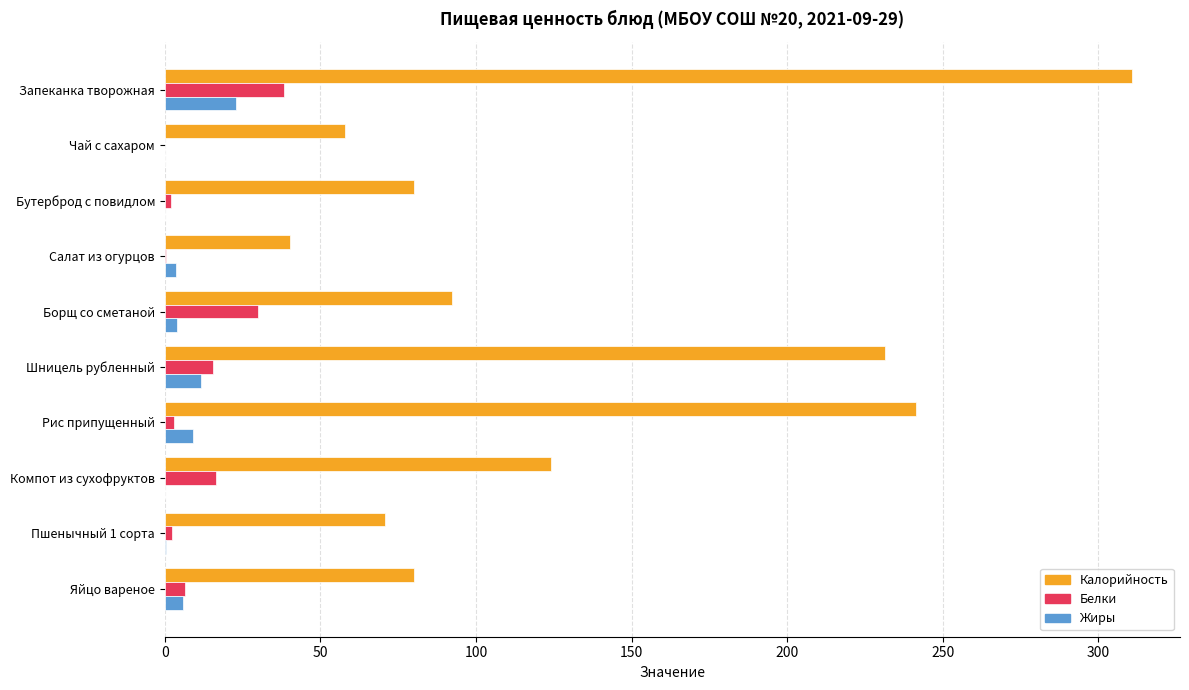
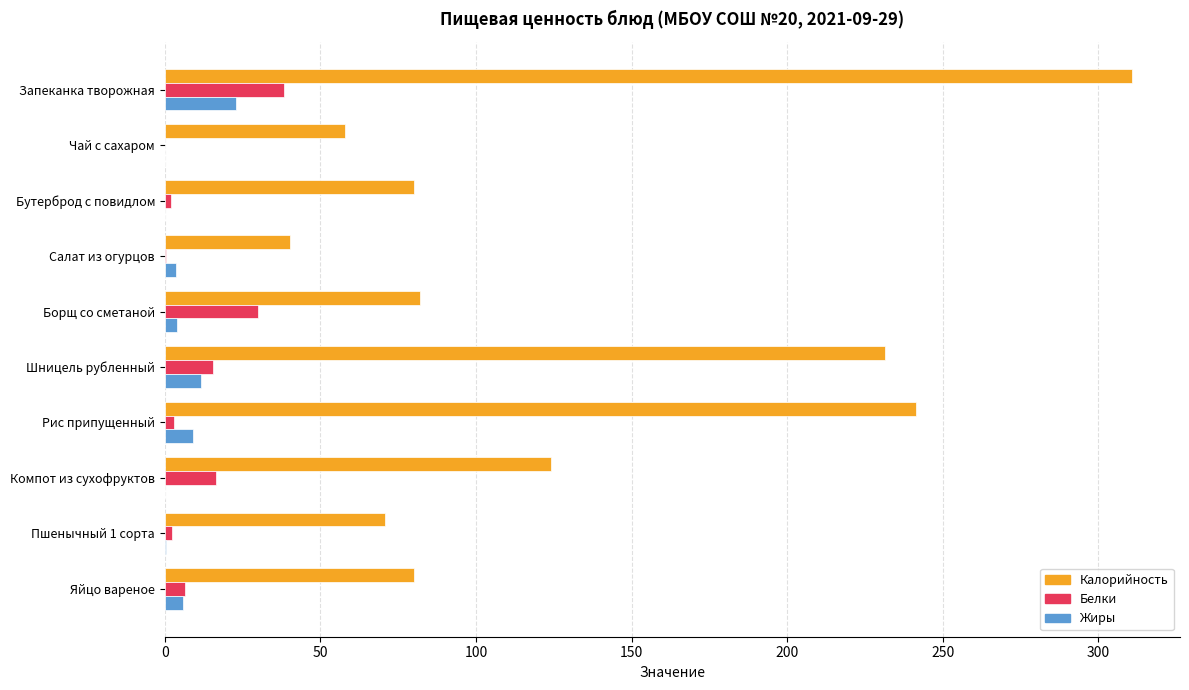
  {
    "Калорийность": {
      "Запеканка творожная": 311,
      "Чай с сахаром": 58,
      "Бутерброд с повидлом": 80,
      "Салат из огурцов": 40,
-     "Борщ со сметаной": 92,
+     "Борщ со сметаной": 82,
      "Шницель рубленный": 232,
      "Рис припущенный": 242,
      "Компот из сухофруктов": 124,
      "Пшенычный 1 сорта": 71,
      "Яйцо вареное": 80
    },
    "Белки": {
      "Запеканка творожная": 38,
      "Бутерброд с повидлом": 2,
      "Борщ со сметаной": 30,
      "Шницель рубленный": 16,
      "Рис припущенный": 3,
      "Компот из сухофруктов": 17,
      "Пшенычный 1 сорта": 2,
      "Яйцо вареное": 6
    },
    "Жиры": {
      "Запеканка творожная": 23,
      "Чай с сахаром": 0,
      "Салат из огурцов": 4,
      "Борщ со сметаной": 4,
      "Шницель рубленный": 12,
      "Рис припущенный": 9,
      "Компот из сухофруктов": 0,
      "Яйцо вареное": 6
    }
  }
